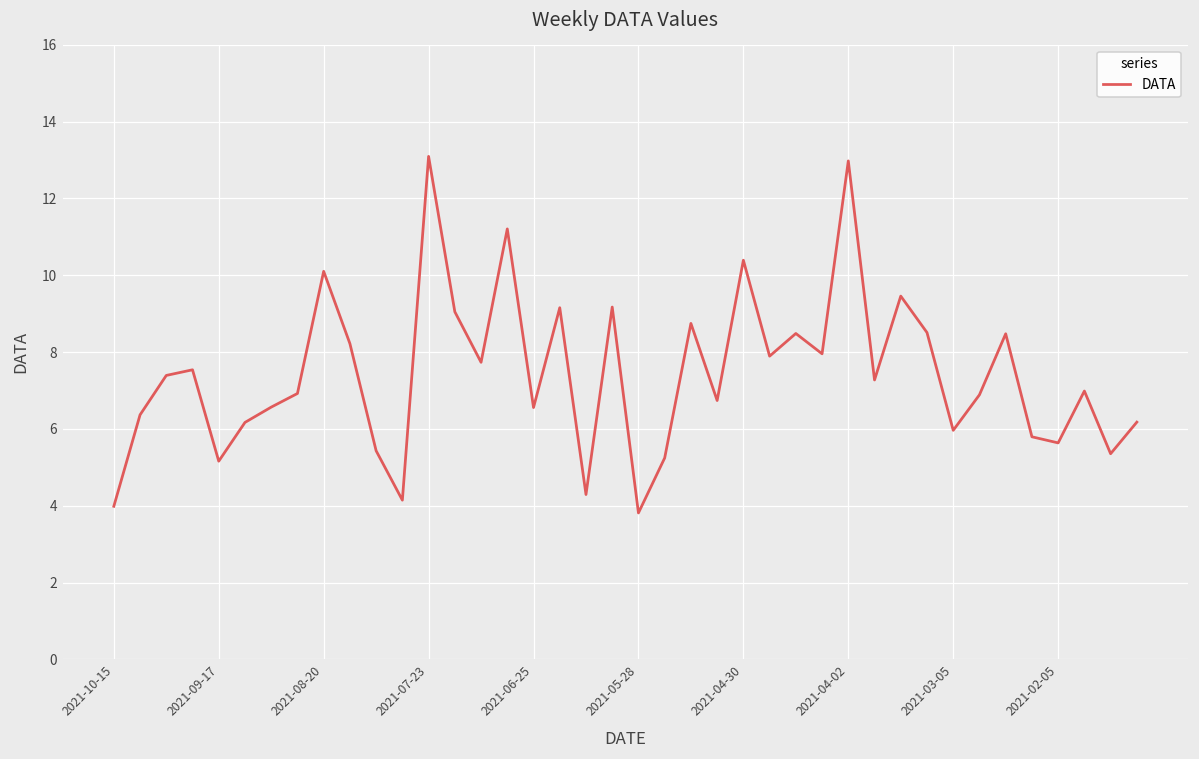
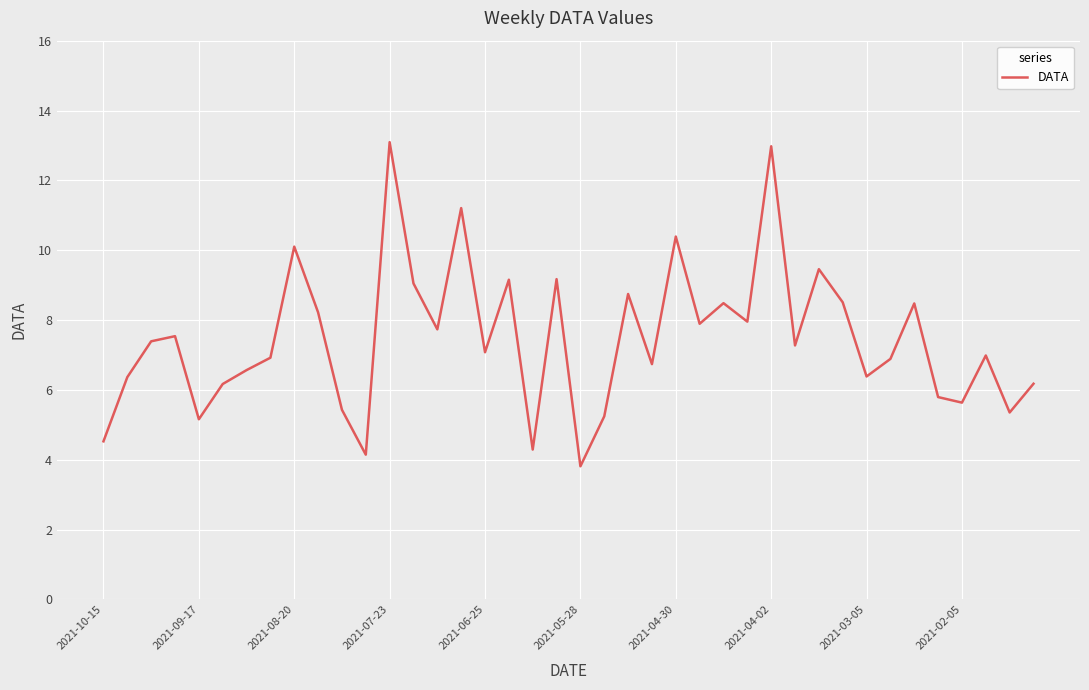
  {
-   "2021-10-15": 4.0,
+   "2021-10-15": 4.5,
    "2021-09-17": 5.2,
    "2021-08-20": 10.1,
    "2021-07-23": 13.1,
-   "2021-06-25": 6.6,
+   "2021-06-25": 7.1,
    "2021-05-28": 3.8,
    "2021-04-30": 10.4,
    "2021-04-02": 13.0,
-   "2021-03-05": 6.0,
+   "2021-03-05": 6.4,
    "2021-02-05": 5.6
  }
